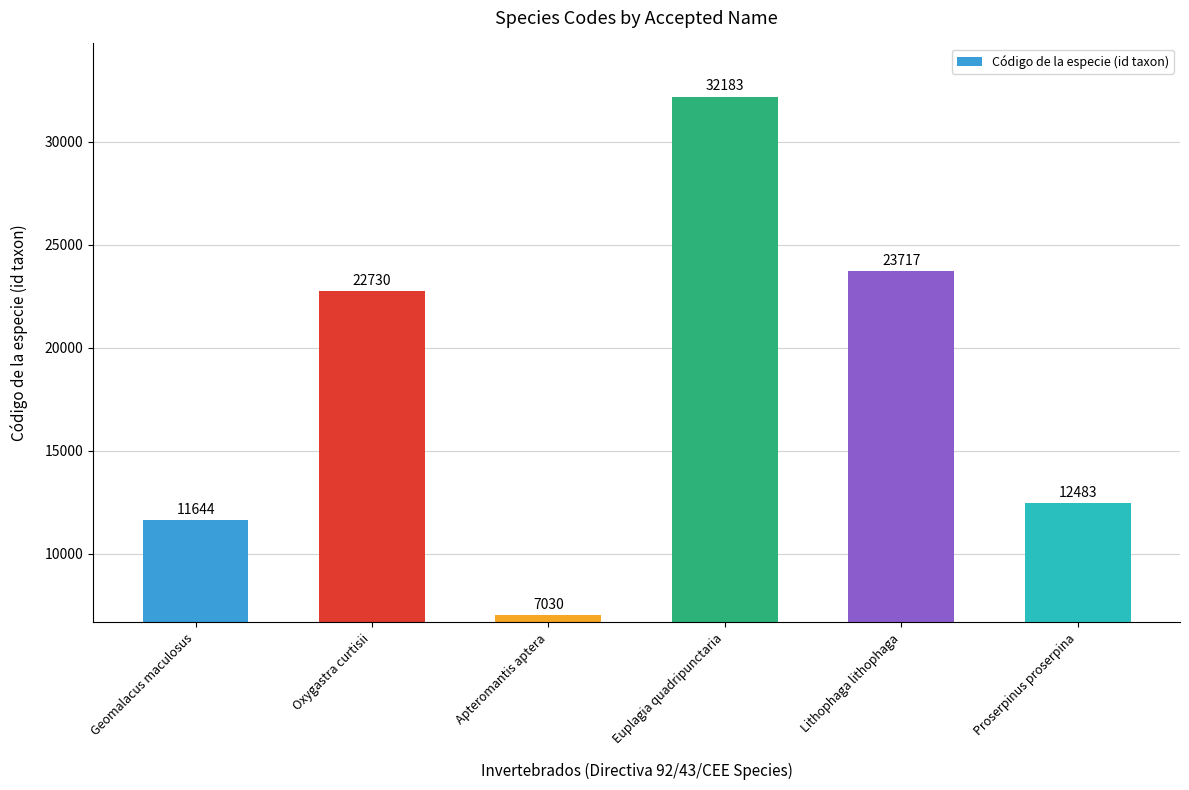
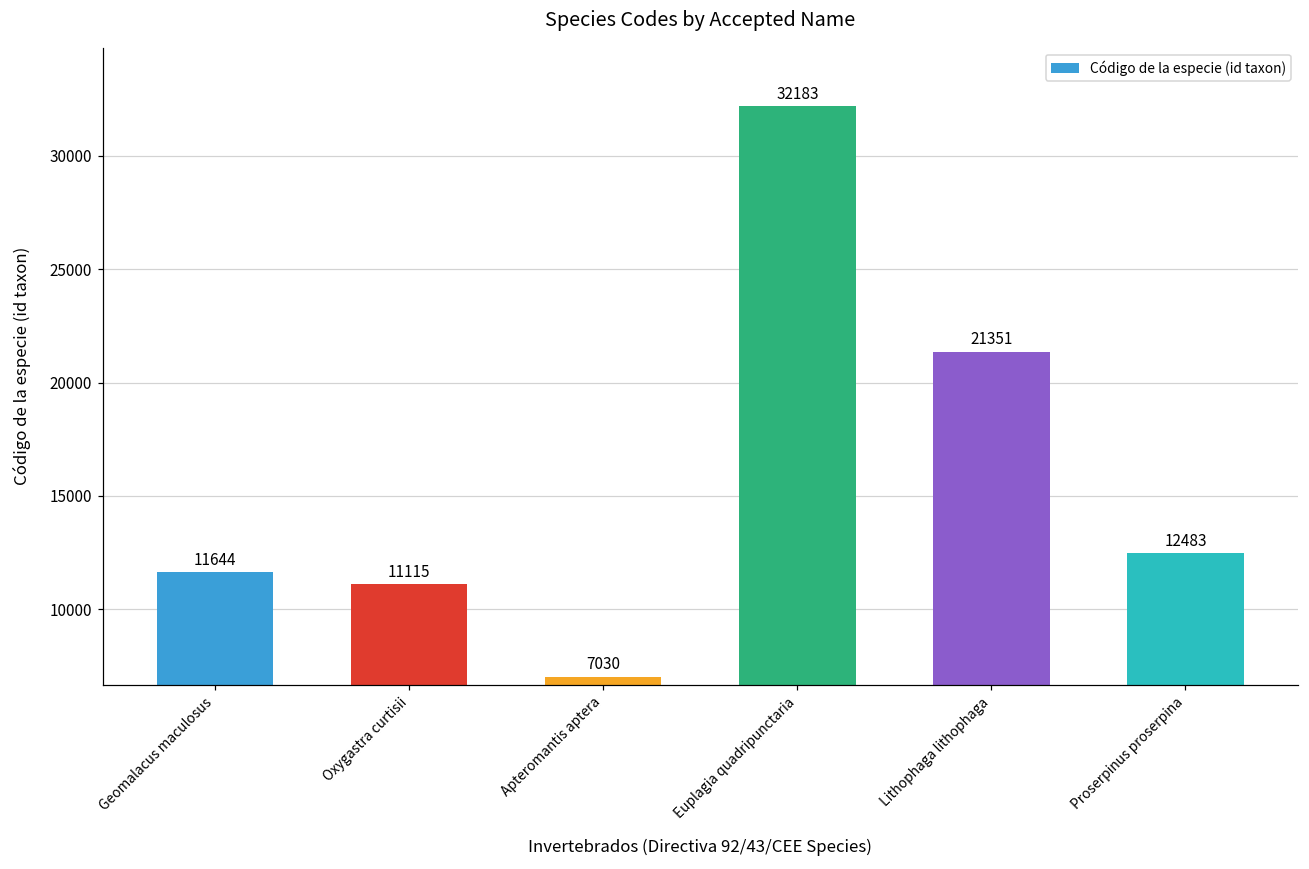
  {
    "Geomalacus maculosus": 11644,
-   "Oxygastra curtisii": 22730,
+   "Oxygastra curtisii": 11115,
    "Apteromantis aptera": 7030,
    "Euplagia quadripunctaria": 32183,
-   "Lithophaga lithophaga": 23717,
+   "Lithophaga lithophaga": 21351,
    "Proserpinus proserpina": 12483
  }
